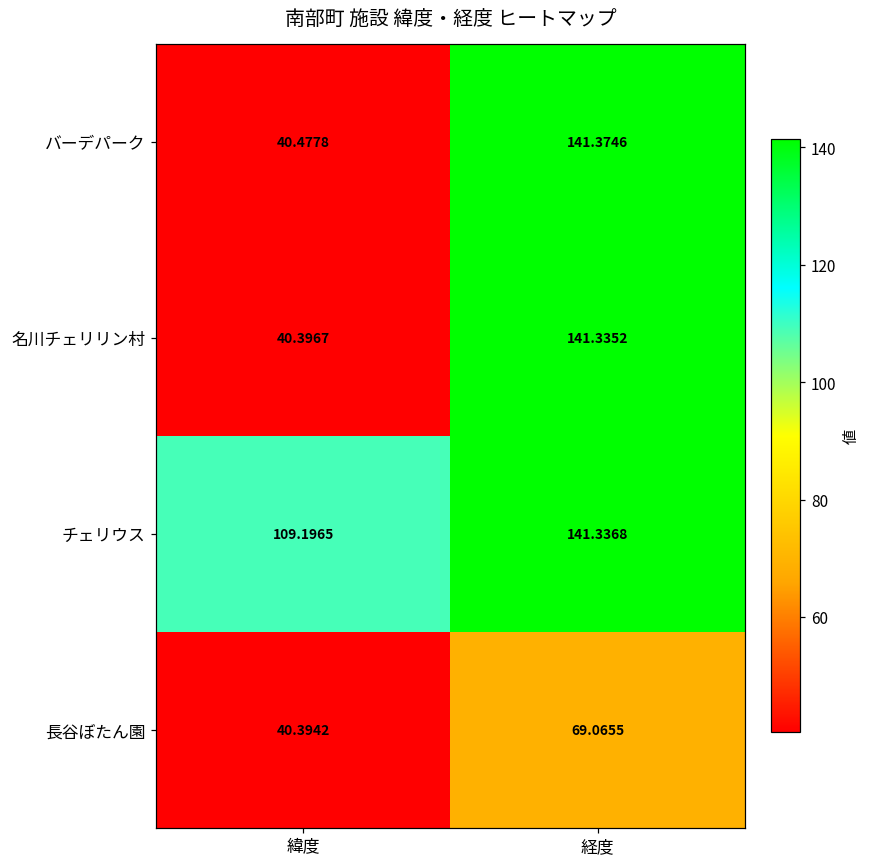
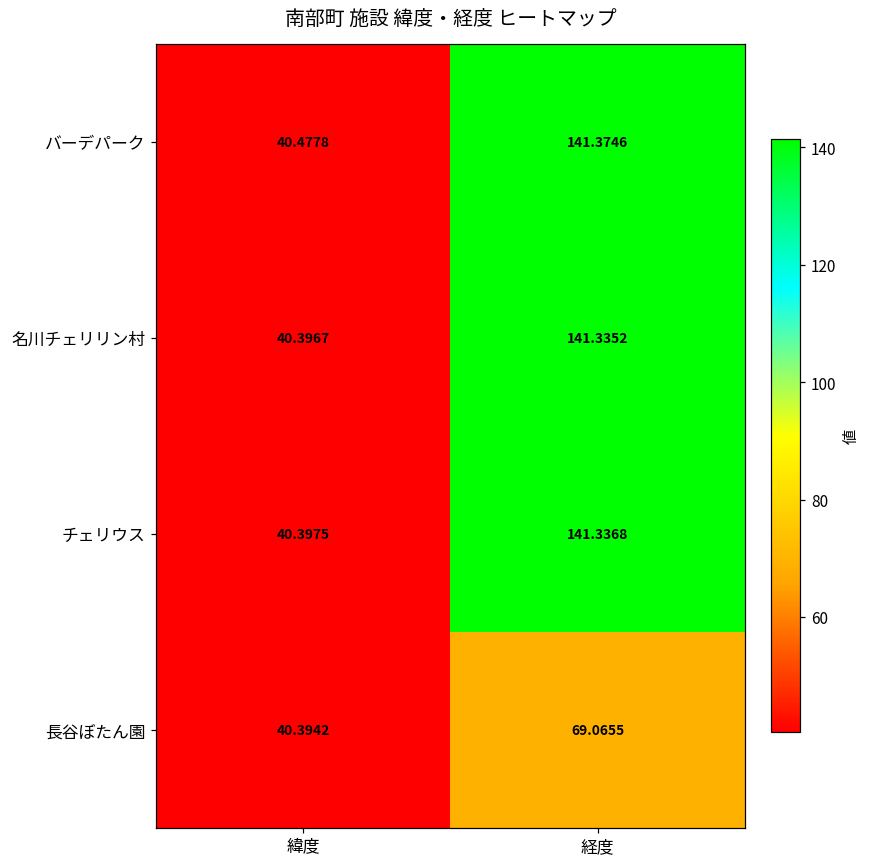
  {
    "バーデパーク": {
      "緯度": 40.4778,
      "経度": 141.3746
    },
    "名川チェリリン村": {
      "緯度": 40.3967,
      "経度": 141.3352
    },
    "チェリウス": {
-     "緯度": 109.1965,
+     "緯度": 40.3975,
      "経度": 141.3368
    },
    "長谷ぼたん園": {
      "緯度": 40.3942,
      "経度": 69.0655
    }
  }
